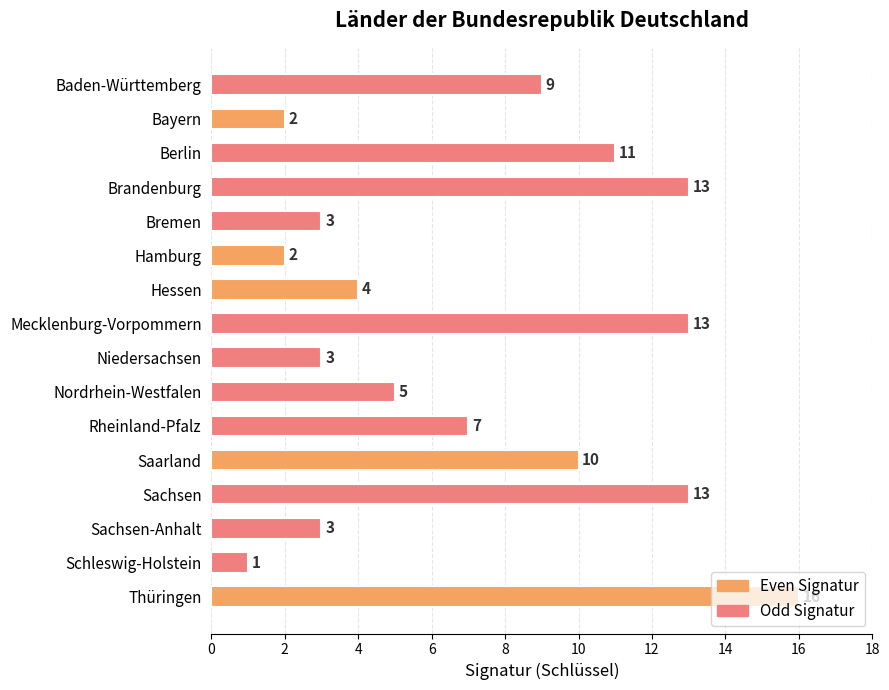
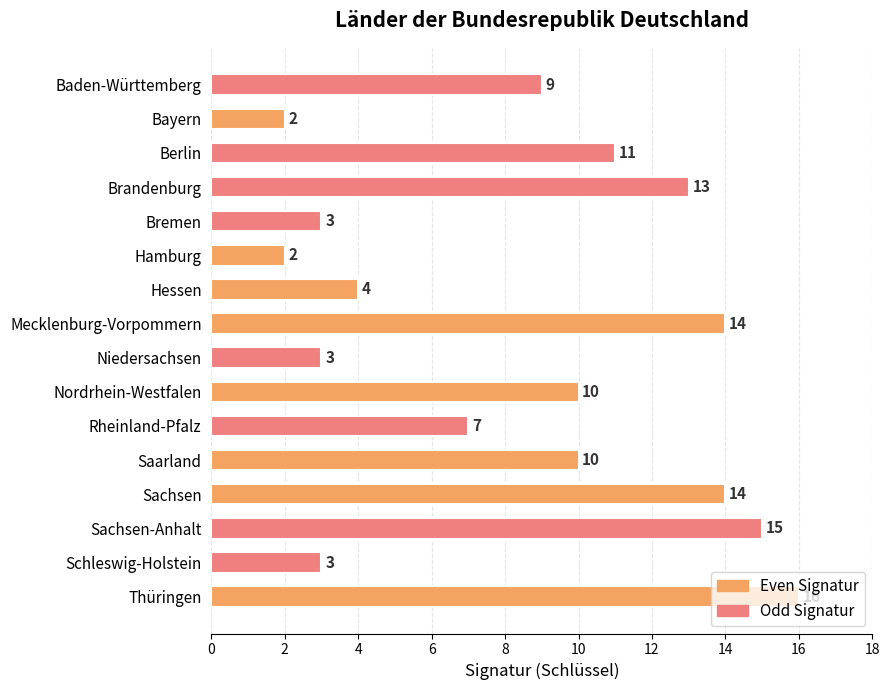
  {
    "Baden-Württemberg": 9,
    "Bayern": 2,
    "Berlin": 11,
    "Brandenburg": 13,
    "Bremen": 3,
    "Hamburg": 2,
    "Hessen": 4,
-   "Mecklenburg-Vorpommern": 13,
+   "Mecklenburg-Vorpommern": 14,
    "Niedersachsen": 3,
-   "Nordrhein-Westfalen": 5,
+   "Nordrhein-Westfalen": 10,
    "Rheinland-Pfalz": 7,
    "Saarland": 10,
-   "Sachsen": 13,
-   "Sachsen-Anhalt": 3,
-   "Schleswig-Holstein": 1
+   "Sachsen": 14,
+   "Sachsen-Anhalt": 15,
+   "Schleswig-Holstein": 3
  }
